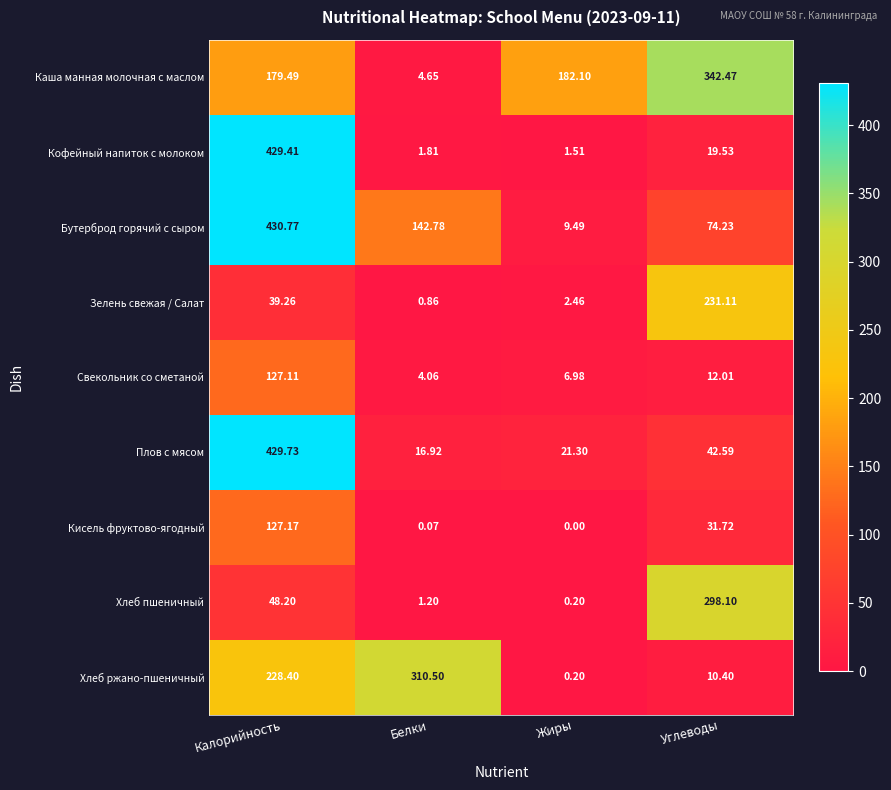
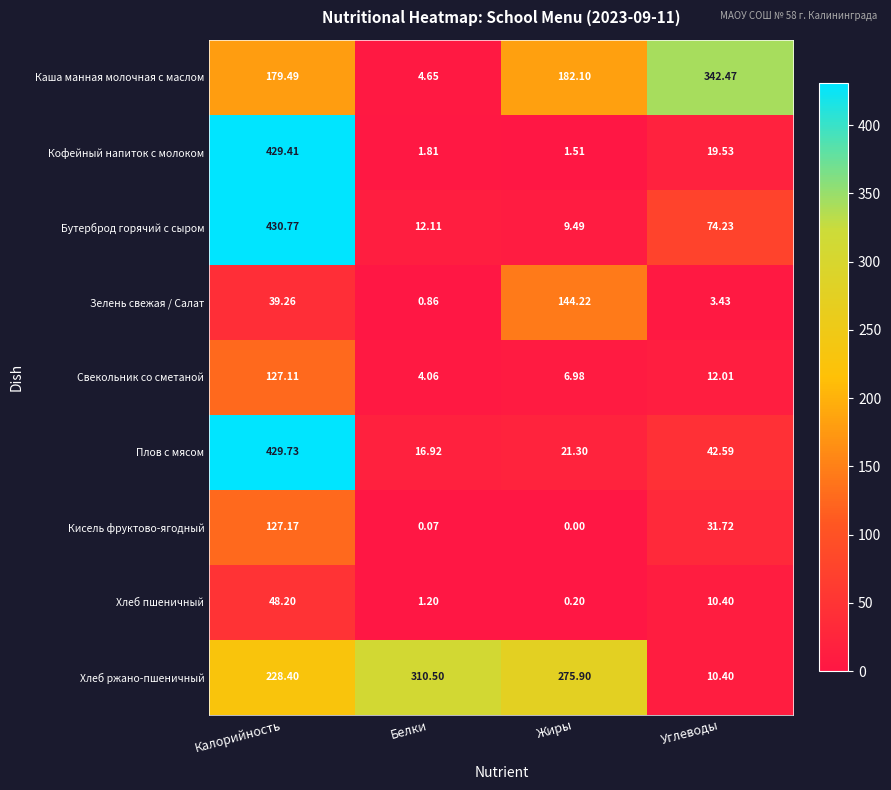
  {
    "Каша манная молочная с маслом": {
      "Калорийность": 179.49,
      "Белки": 4.65,
      "Жиры": 182.10,
      "Углеводы": 342.47
    },
    "Кофейный напиток с молоком": {
      "Калорийность": 429.41,
      "Белки": 1.81,
      "Жиры": 1.51,
      "Углеводы": 19.53
    },
    "Бутерброд горячий с сыром": {
      "Калорийность": 430.77,
-     "Белки": 142.78,
+     "Белки": 12.11,
      "Жиры": 9.49,
      "Углеводы": 74.23
    },
    "Зелень свежая / Салат": {
      "Калорийность": 39.26,
      "Белки": 0.86,
-     "Жиры": 2.46,
-     "Углеводы": 231.11
+     "Жиры": 144.22,
+     "Углеводы": 3.43
    },
    "Свекольник со сметаной": {
      "Калорийность": 127.11,
      "Белки": 4.06,
      "Жиры": 6.98,
      "Углеводы": 12.01
    },
    "Плов с мясом": {
      "Калорийность": 429.73,
      "Белки": 16.92,
      "Жиры": 21.30,
      "Углеводы": 42.59
    },
    "Кисель фруктово-ягодный": {
      "Калорийность": 127.17,
      "Белки": 0.07,
      "Жиры": 0.00,
      "Углеводы": 31.72
    },
    "Хлеб пшеничный": {
      "Калорийность": 48.20,
      "Белки": 1.20,
      "Жиры": 0.20,
-     "Углеводы": 298.10
+     "Углеводы": 10.40
    },
    "Хлеб ржано-пшеничный": {
      "Калорийность": 228.40,
      "Белки": 310.50,
-     "Жиры": 0.20,
+     "Жиры": 275.90,
      "Углеводы": 10.40
    }
  }
